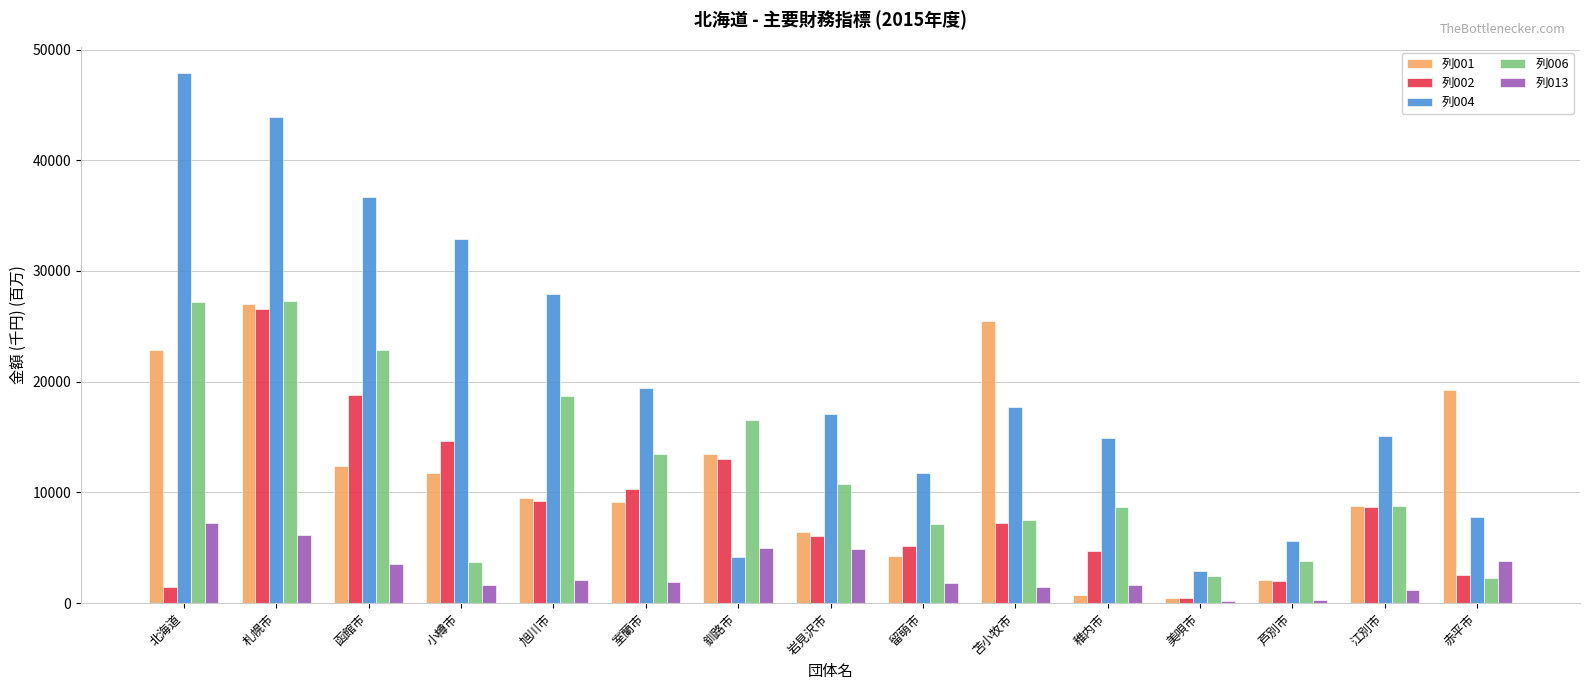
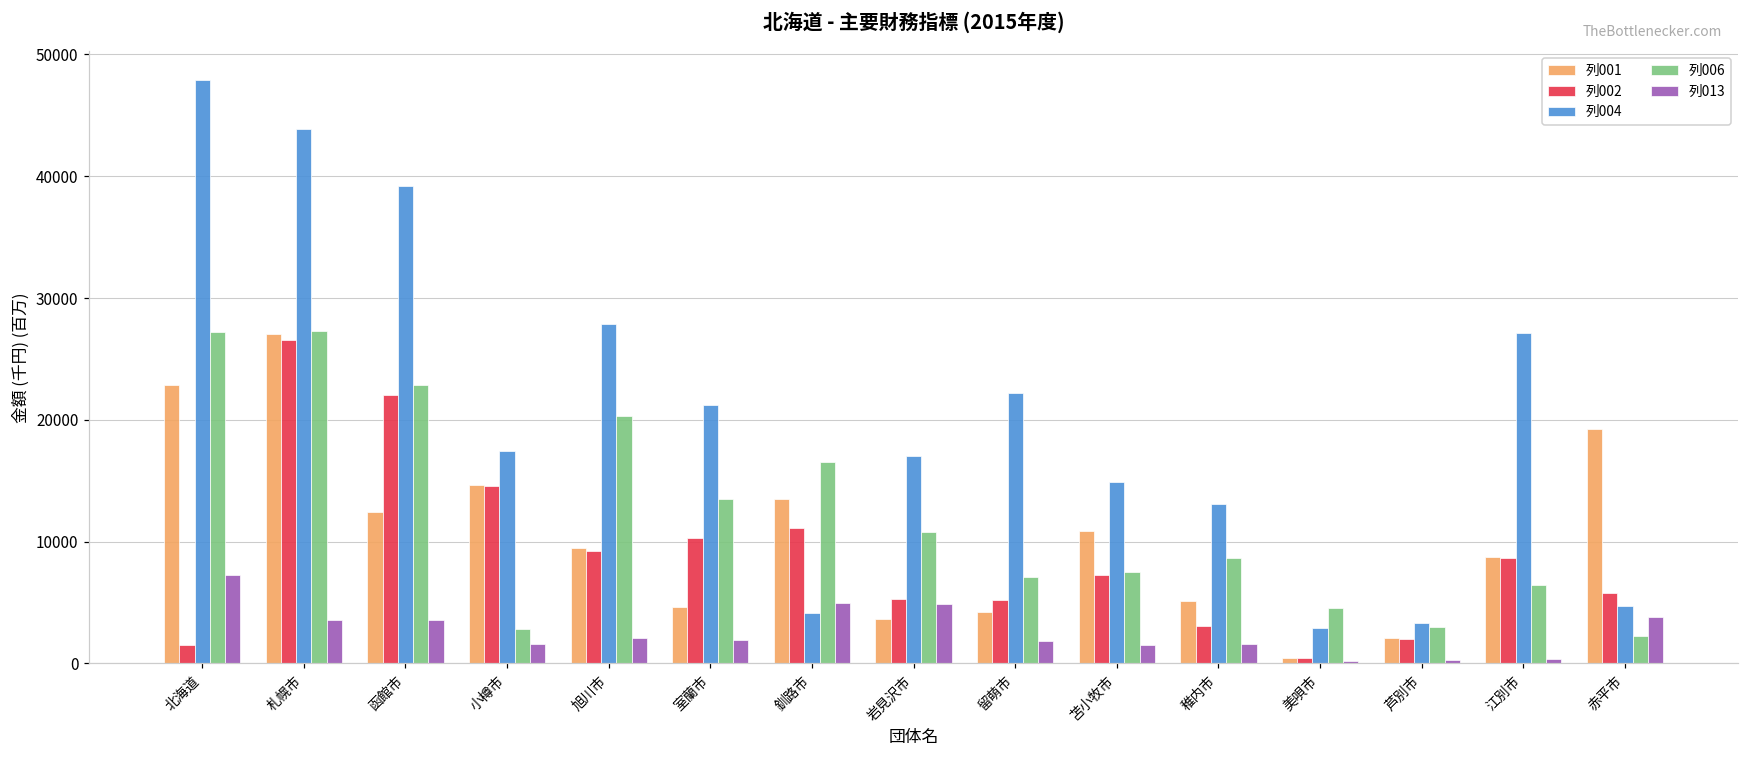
  {
    "列001": {
      "北海道": 22900,
      "札幌市": 27000,
      "函館市": 12400,
-     "小樽市": 11700,
+     "小樽市": 14700,
      "旭川市": 9500,
-     "室蘭市": 9100,
+     "室蘭市": 4600,
      "釧路市": 13500,
-     "岩見沢市": 6400,
+     "岩見沢市": 3600,
      "留萌市": 4200,
-     "苫小牧市": 25500,
-     "稚内市": 700,
+     "苫小牧市": 10900,
+     "稚内市": 5100,
      "美唄市": 400,
      "芦別市": 2100,
      "江別市": 8800,
      "赤平市": 19300
    },
    "列002": {
      "北海道": 1500,
      "札幌市": 26500,
-     "函館市": 18800,
+     "函館市": 22000,
      "小樽市": 14600,
      "旭川市": 9300,
      "室蘭市": 10300,
-     "釧路市": 13000,
-     "岩見沢市": 6100,
+     "釧路市": 11200,
+     "岩見沢市": 5300,
      "留萌市": 5200,
      "苫小牧市": 7200,
-     "稚内市": 4700,
+     "稚内市": 3000,
      "美唄市": 400,
      "芦別市": 2000,
      "江別市": 8700,
-     "赤平市": 2500
+     "赤平市": 5800
    },
    "列004": {
      "北海道": 47900,
      "札幌市": 43900,
-     "函館市": 36600,
-     "小樽市": 32900,
+     "函館市": 39200,
+     "小樽市": 17500,
      "旭川市": 27900,
-     "室蘭市": 19500,
+     "室蘭市": 21300,
      "釧路市": 4200,
      "岩見沢市": 17100,
-     "留萌市": 11800,
-     "苫小牧市": 17700,
-     "稚内市": 14900,
+     "留萌市": 22200,
+     "苫小牧市": 14900,
+     "稚内市": 13100,
      "美唄市": 2900,
-     "芦別市": 5600,
-     "江別市": 15100,
-     "赤平市": 7800
+     "芦別市": 3300,
+     "江別市": 27100,
+     "赤平市": 4700
    },
    "列006": {
      "北海道": 27200,
      "札幌市": 27300,
      "函館市": 22900,
-     "小樽市": 3700,
-     "旭川市": 18700,
+     "小樽市": 2800,
+     "旭川市": 20300,
      "室蘭市": 13500,
      "釧路市": 16500,
      "岩見沢市": 10800,
      "留萌市": 7100,
      "苫小牧市": 7500,
      "稚内市": 8600,
-     "美唄市": 2500,
-     "芦別市": 3800,
-     "江別市": 8800,
+     "美唄市": 4500,
+     "芦別市": 3000,
+     "江別市": 6500,
      "赤平市": 2300
    },
    "列013": {
      "北海道": 7200,
-     "札幌市": 6100,
+     "札幌市": 3600,
      "函館市": 3500,
      "小樽市": 1600,
      "旭川市": 2100,
      "室蘭市": 1900,
      "釧路市": 4900,
      "岩見沢市": 4900,
      "留萌市": 1800,
      "苫小牧市": 1500,
      "稚内市": 1600,
      "芦別市": 300,
-     "江別市": 1100,
+     "江別市": 400,
      "赤平市": 3800
    }
  }
